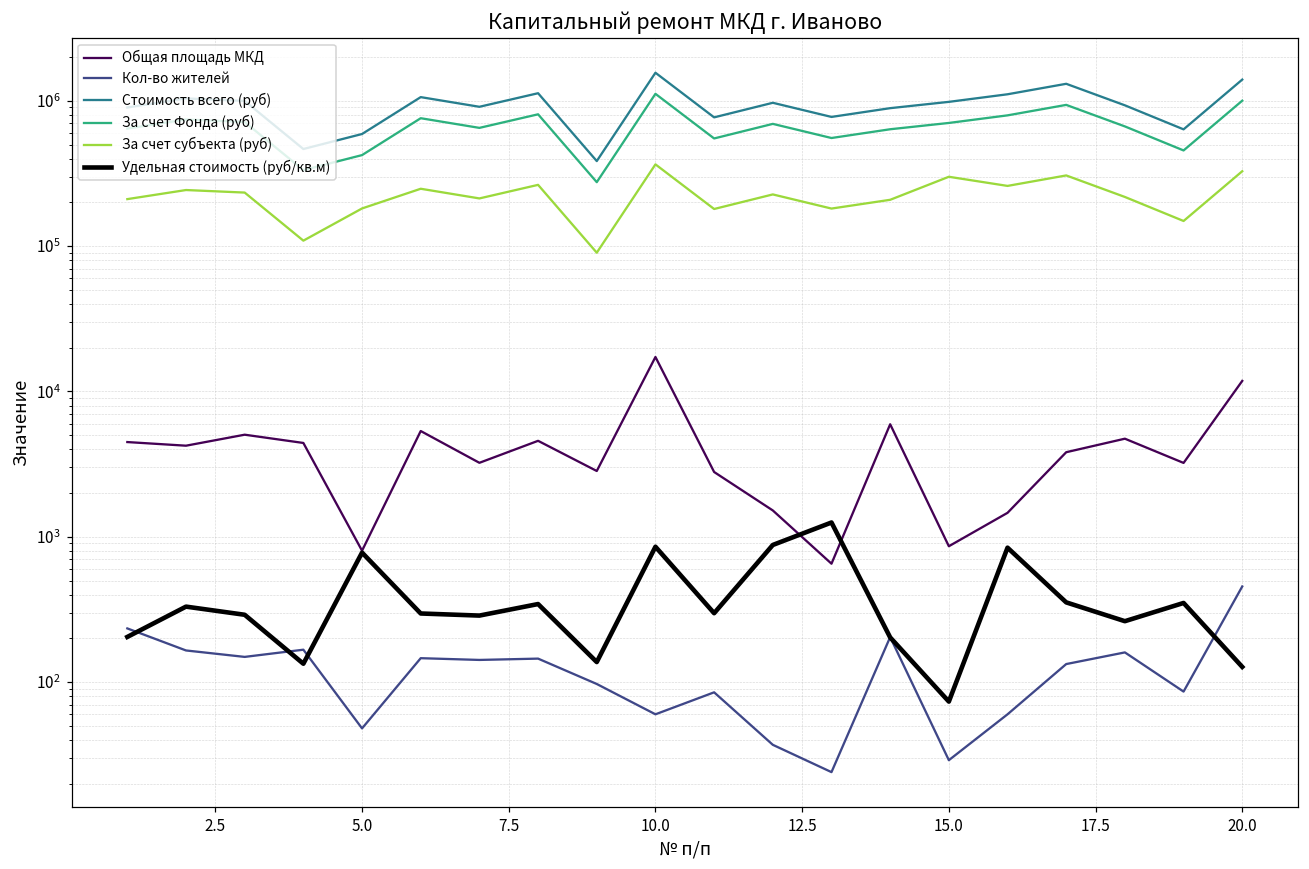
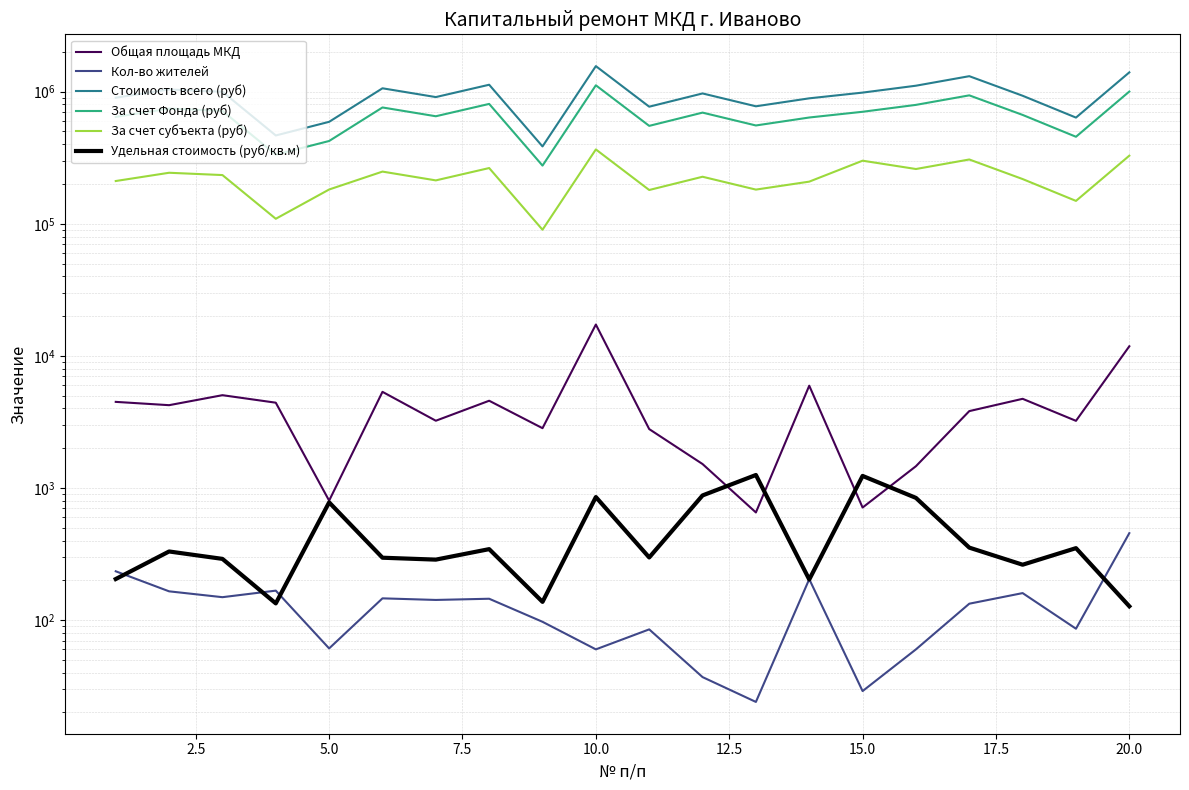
  {
    "Общая площадь МКД": {
      "10.0": 17000,
-     "15.0": 900,
+     "15.0": 700,
      "20.0": 12000
    },
    "Кол-во жителей": {
-     "5.0": 48,
+     "5.0": 60,
      "10.0": 60,
      "15.0": 29,
      "20.0": 460
    },
    "За счет субъекта (руб)": {
      "5.0": 180000,
      "10.0": 370000,
      "15.0": 300000,
      "20.0": 330000
    },
    "Удельная стоимость (руб/кв.м)": {
      "10.0": 900,
-     "15.0": 70,
+     "15.0": 1200,
      "20.0": 130
    }
  }
